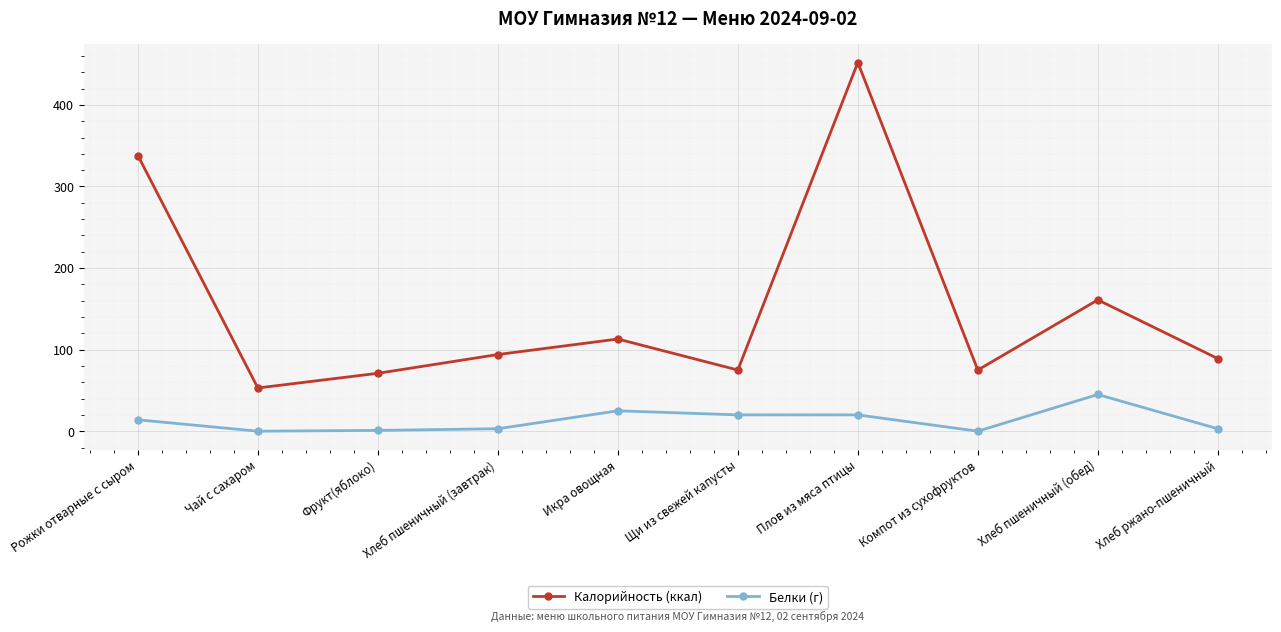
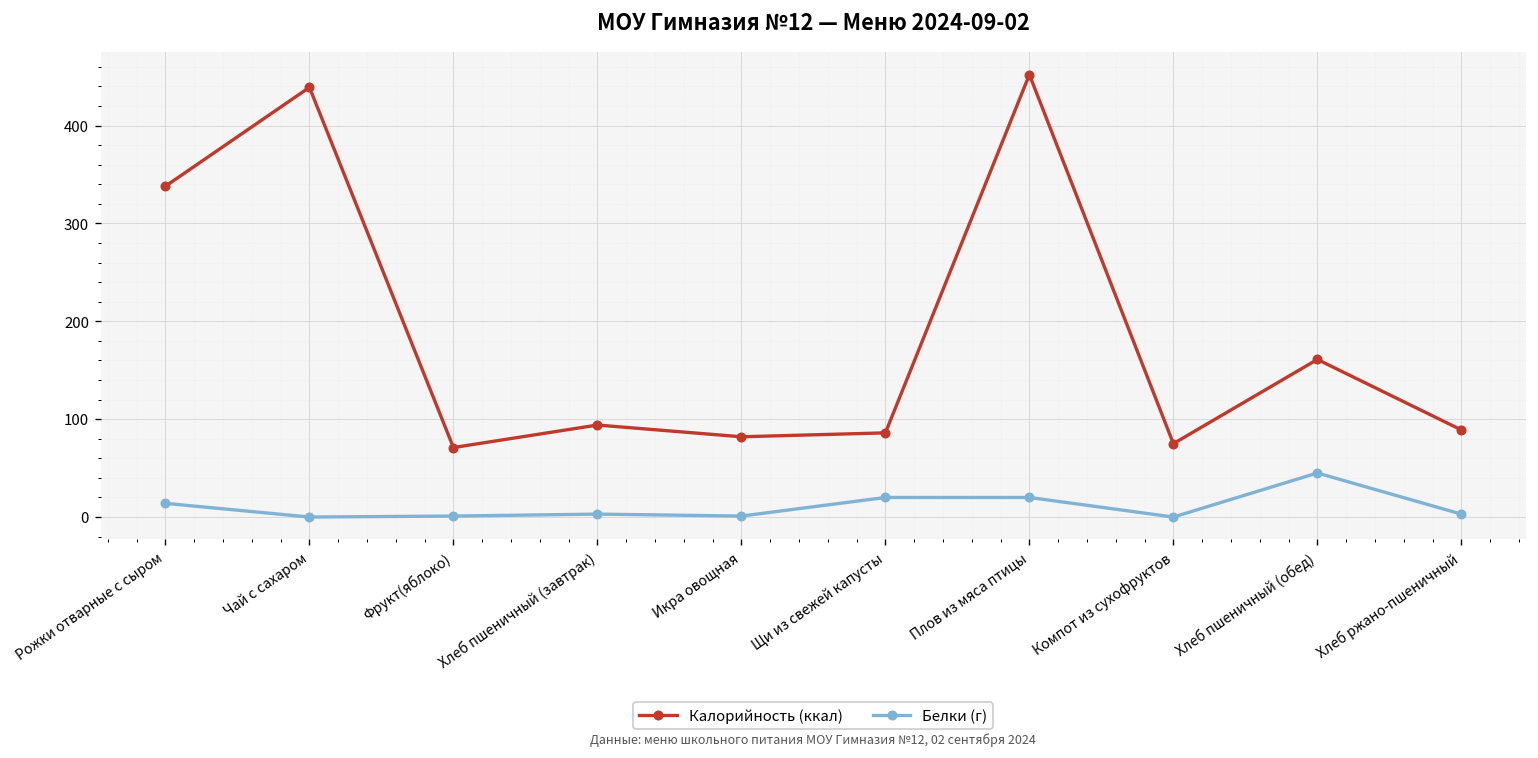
  {
    "Калорийность (ккал)": {
      "Рожки отварные с сыром": 340,
-     "Чай с сахаром": 50,
+     "Чай с сахаром": 440,
      "Фрукт(яблоко)": 70,
      "Хлеб пшеничный (завтрак)": 90,
-     "Икра овощная": 110,
-     "Щи из свежей капусты": 80,
+     "Икра овощная": 80,
+     "Щи из свежей капусты": 90,
      "Плов из мяса птицы": 450,
      "Компот из сухофруктов": 80,
      "Хлеб пшеничный (обед)": 160,
      "Хлеб ржано-пшеничный": 90
    },
    "Белки (г)": {
      "Рожки отварные с сыром": 10,
      "Чай с сахаром": 0,
      "Фрукт(яблоко)": 0,
      "Хлеб пшеничный (завтрак)": 0,
-     "Икра овощная": 30,
+     "Икра овощная": 0,
      "Щи из свежей капусты": 20,
      "Плов из мяса птицы": 20,
      "Компот из сухофруктов": 0,
      "Хлеб пшеничный (обед)": 50,
      "Хлеб ржано-пшеничный": 0
    }
  }
